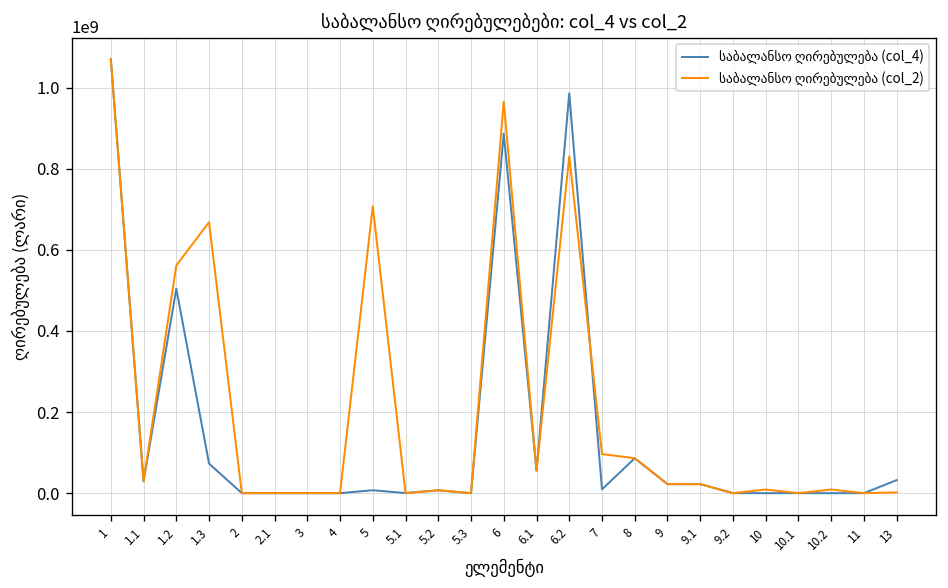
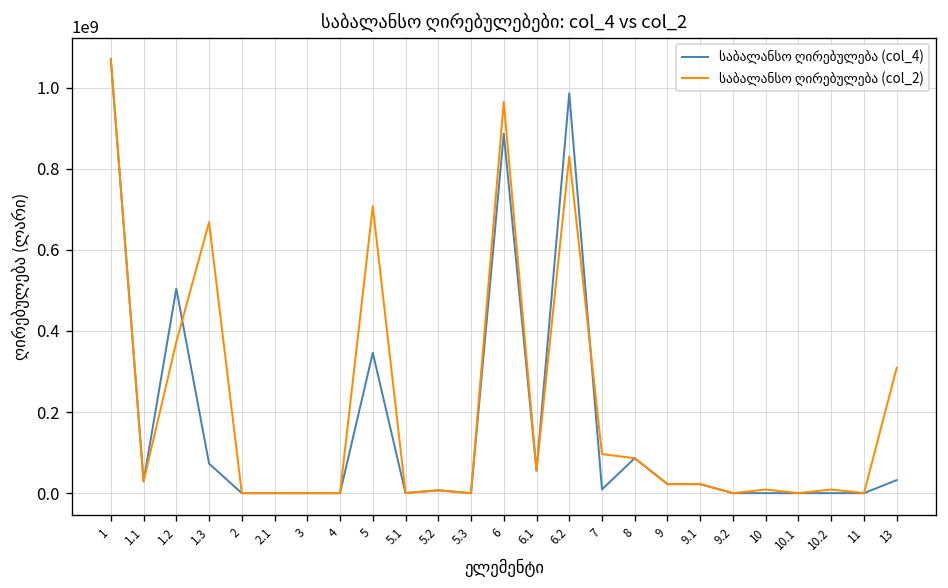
  {
    "საბალანსო ღირებულება (col_4)": {
      "1.2": 500000000,
      "1.3": 70000000,
-     "5": 10000000,
+     "5": 350000000,
      "6": 890000000,
      "6.2": 990000000,
      "7": 10000000,
      "10": 0,
      "10.2": 0,
      "13": 30000000
    },
    "საბალანსო ღირებულება (col_2)": {
-     "1.2": 560000000,
+     "1.2": 370000000,
      "1.3": 670000000,
      "5": 710000000,
      "6": 970000000,
      "6.2": 830000000,
      "7": 100000000,
      "10": 10000000,
      "10.2": 10000000,
-     "13": 0
+     "13": 310000000
    }
  }
